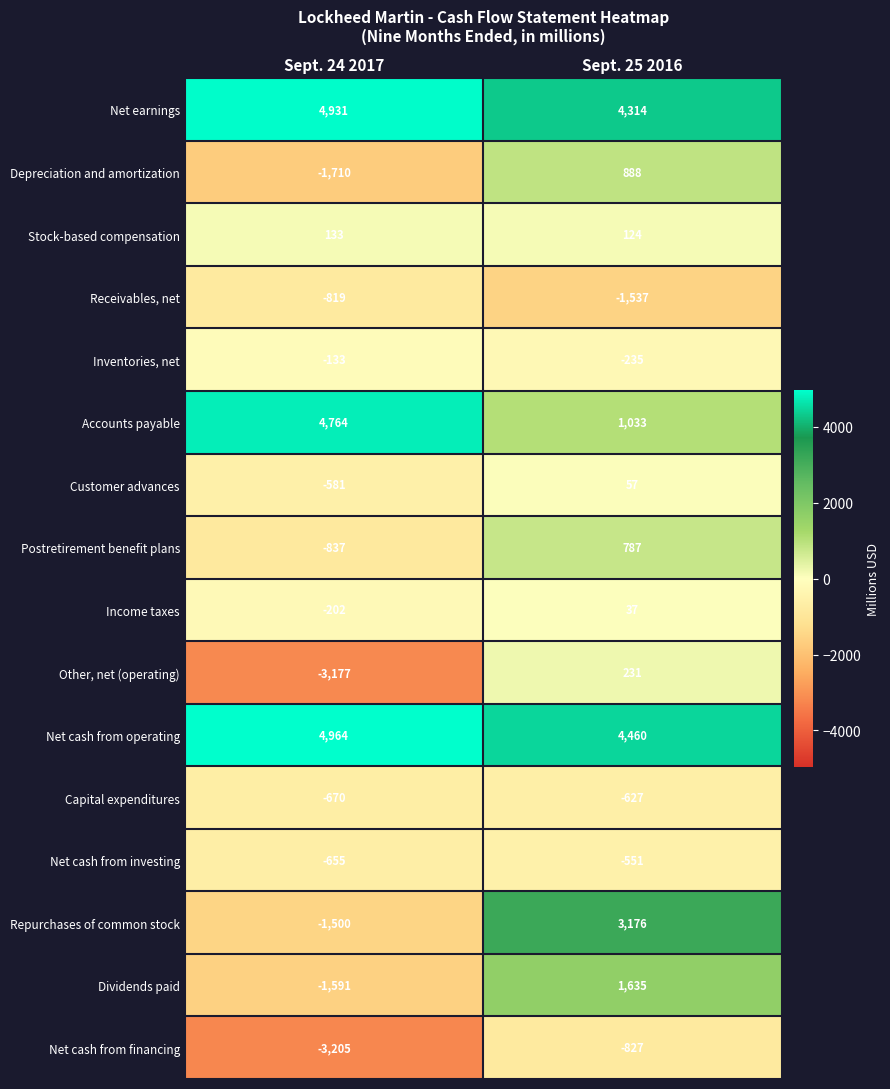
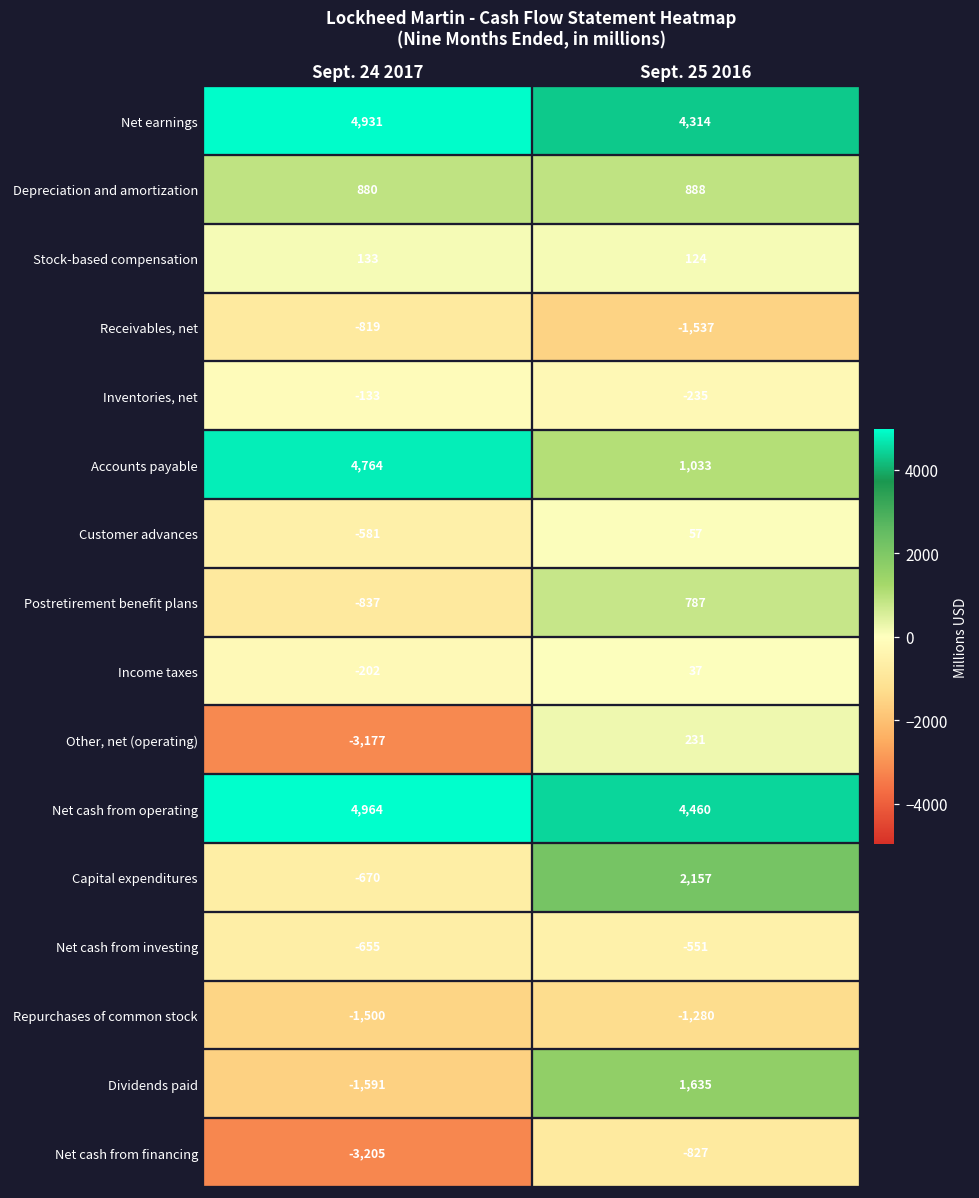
  {
    "Net earnings": {
      "Sept. 24 2017": "4,931",
      "Sept. 25 2016": "4,314"
    },
    "Depreciation and amortization": {
-     "Sept. 24 2017": "-1,710",
+     "Sept. 24 2017": "880",
      "Sept. 25 2016": "888"
    },
    "Stock-based compensation": {
      "Sept. 24 2017": "133",
      "Sept. 25 2016": "124"
    },
    "Receivables, net": {
      "Sept. 24 2017": "-819",
      "Sept. 25 2016": "-1,537"
    },
    "Inventories, net": {
      "Sept. 24 2017": "-133",
      "Sept. 25 2016": "-235"
    },
    "Accounts payable": {
      "Sept. 24 2017": "4,764",
      "Sept. 25 2016": "1,033"
    },
    "Customer advances": {
      "Sept. 24 2017": "-581",
      "Sept. 25 2016": "57"
    },
    "Postretirement benefit plans": {
      "Sept. 24 2017": "-837",
      "Sept. 25 2016": "787"
    },
    "Income taxes": {
      "Sept. 24 2017": "-202",
      "Sept. 25 2016": "37"
    },
    "Other, net (operating)": {
      "Sept. 24 2017": "-3,177",
      "Sept. 25 2016": "231"
    },
    "Net cash from operating": {
      "Sept. 24 2017": "4,964",
      "Sept. 25 2016": "4,460"
    },
    "Capital expenditures": {
      "Sept. 24 2017": "-670",
-     "Sept. 25 2016": "-627"
+     "Sept. 25 2016": "2,157"
    },
    "Net cash from investing": {
      "Sept. 24 2017": "-655",
      "Sept. 25 2016": "-551"
    },
    "Repurchases of common stock": {
      "Sept. 24 2017": "-1,500",
-     "Sept. 25 2016": "3,176"
+     "Sept. 25 2016": "-1,280"
    },
    "Dividends paid": {
      "Sept. 24 2017": "-1,591",
      "Sept. 25 2016": "1,635"
    },
    "Net cash from financing": {
      "Sept. 24 2017": "-3,205",
      "Sept. 25 2016": "-827"
    }
  }
